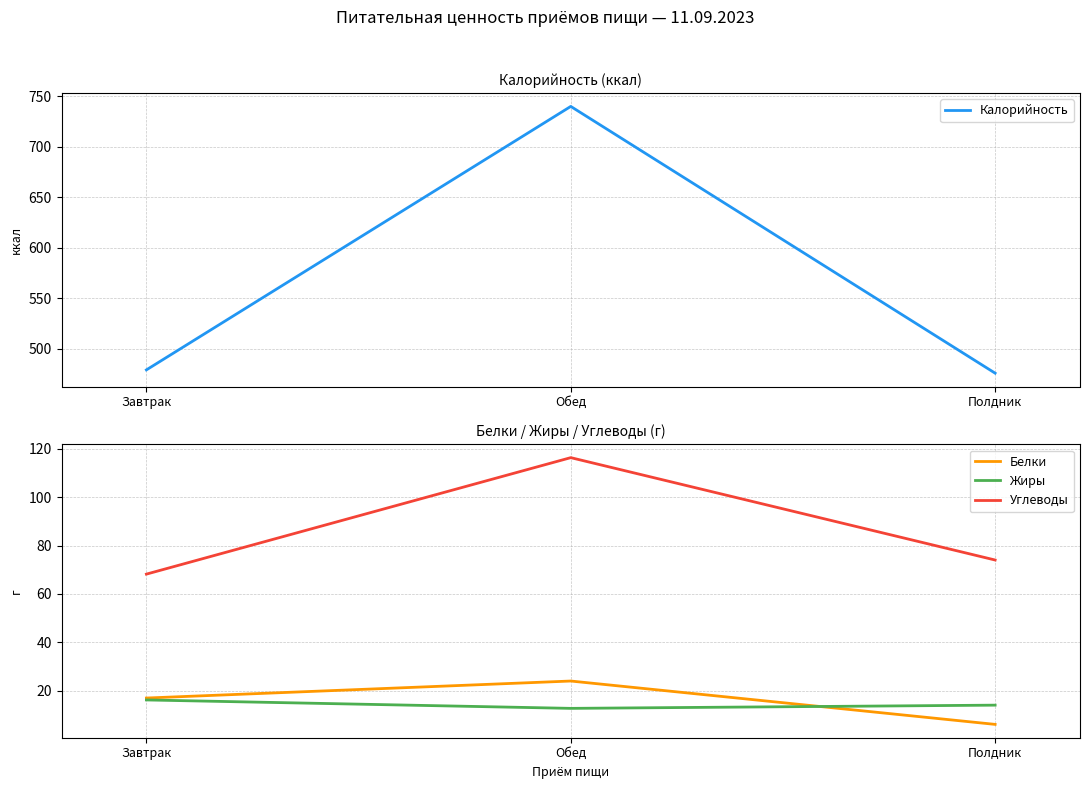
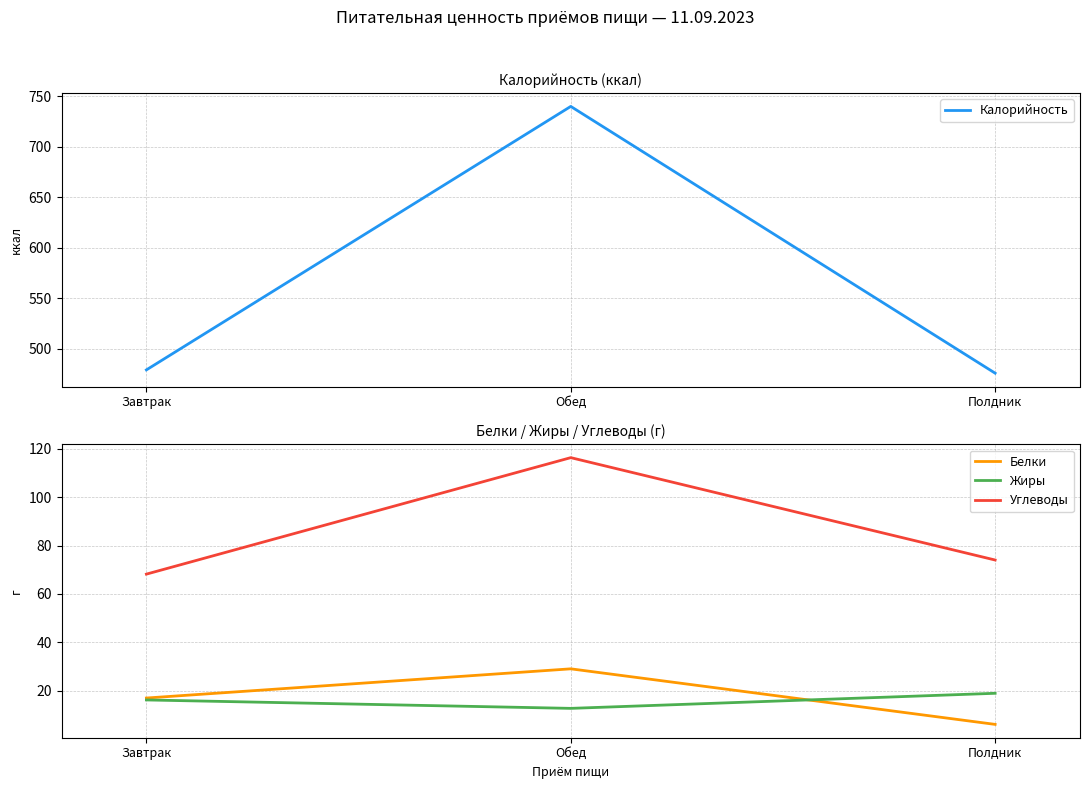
  {
    "Калорийность (ккал)": {
      "Завтрак": 479,
      "Обед": 740,
      "Полдник": 476
    },
    "Белки / Жиры / Углеводы (г)": {
      "Белки": {
-       "Обед": 24,
+       "Обед": 29,
        "Полдник": 6
      },
      "Жиры": {
        "Обед": 13,
-       "Полдник": 14
+       "Полдник": 19
      },
      "Углеводы": {
        "Завтрак": 68,
        "Обед": 116,
        "Полдник": 74
      }
    }
  }
